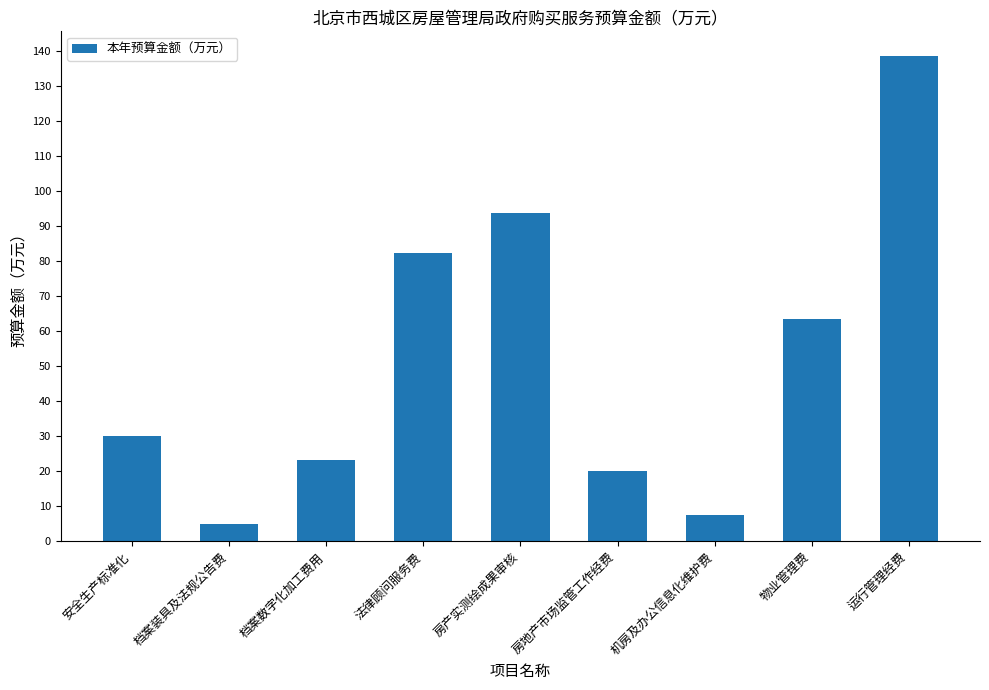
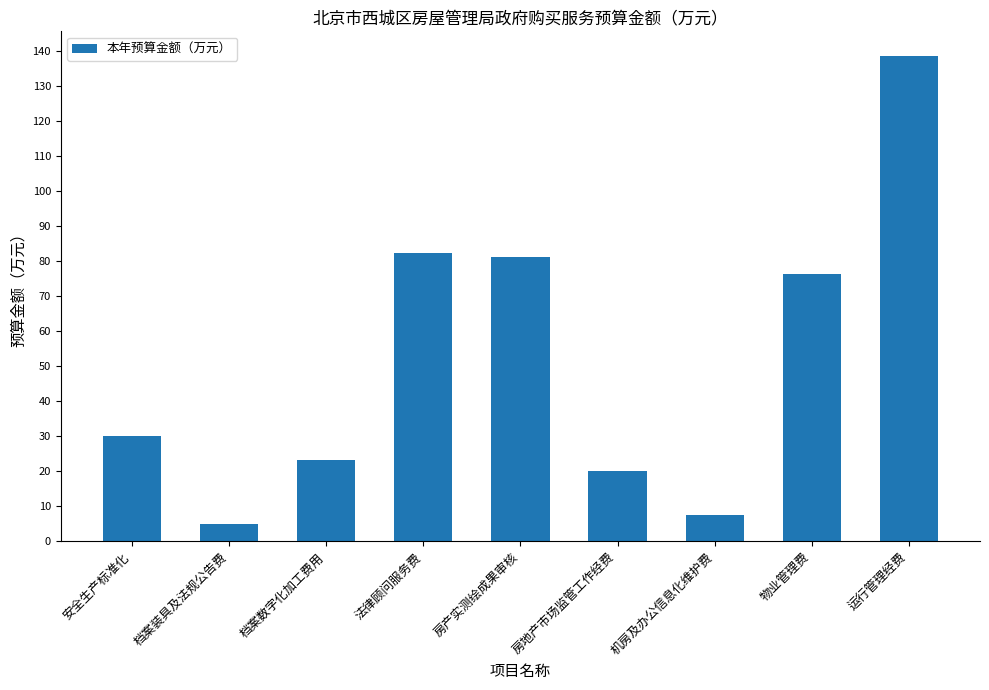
  {
    "安全生产标准化": 30,
    "档案装具及法规公告费": 5,
    "档案数字化加工费用": 23,
    "法律顾问服务费": 82,
-   "房产实测绘成果审核": 94,
+   "房产实测绘成果审核": 81,
    "房地产市场监管工作经费": 20,
    "机房及办公信息化维护费": 7,
-   "物业管理费": 64,
+   "物业管理费": 76,
    "运行管理经费": 139
  }
